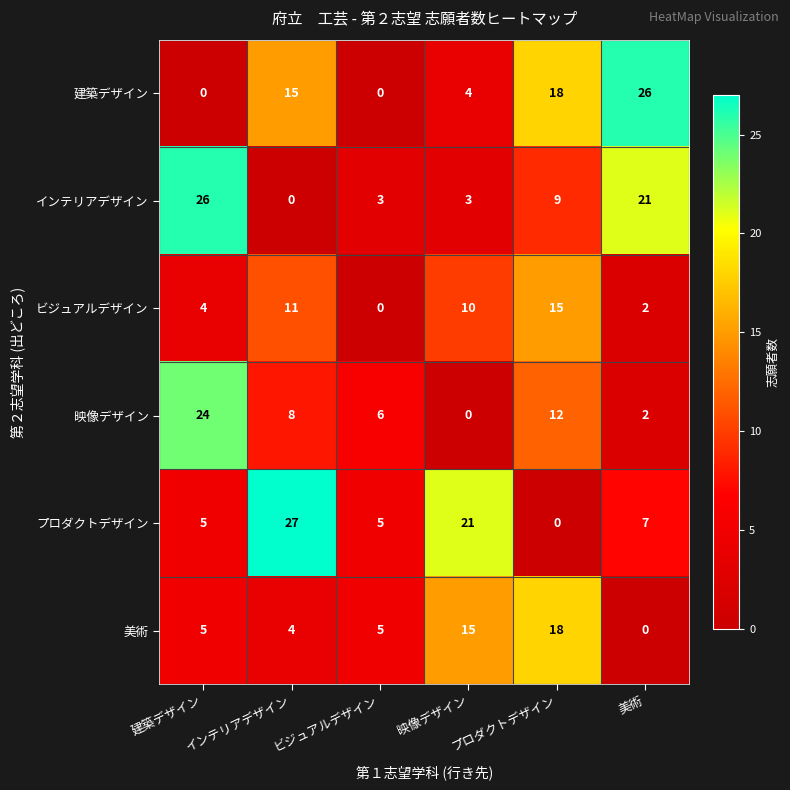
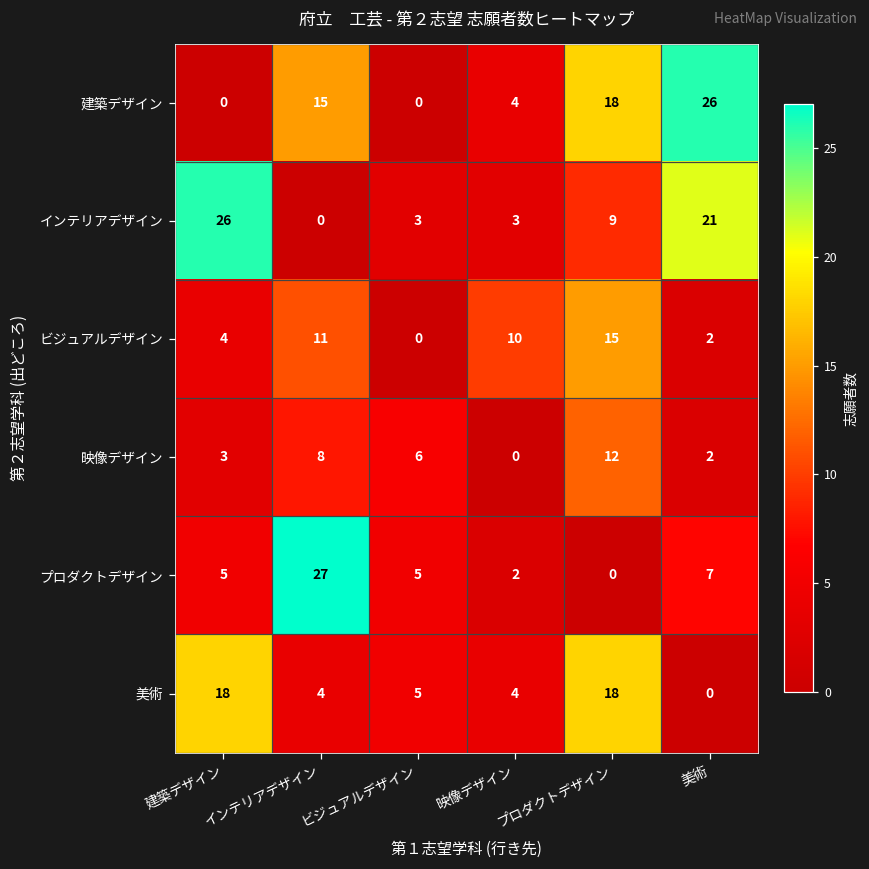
  {
    "建築デザイン": {
      "建築デザイン": 0,
      "インテリアデザイン": 15,
      "ビジュアルデザイン": 0,
      "映像デザイン": 4,
      "プロダクトデザイン": 18,
      "美術": 26
    },
    "インテリアデザイン": {
      "建築デザイン": 26,
      "インテリアデザイン": 0,
      "ビジュアルデザイン": 3,
      "映像デザイン": 3,
      "プロダクトデザイン": 9,
      "美術": 21
    },
    "ビジュアルデザイン": {
      "建築デザイン": 4,
      "インテリアデザイン": 11,
      "ビジュアルデザイン": 0,
      "映像デザイン": 10,
      "プロダクトデザイン": 15,
      "美術": 2
    },
    "映像デザイン": {
-     "建築デザイン": 24,
+     "建築デザイン": 3,
      "インテリアデザイン": 8,
      "ビジュアルデザイン": 6,
      "映像デザイン": 0,
      "プロダクトデザイン": 12,
      "美術": 2
    },
    "プロダクトデザイン": {
      "建築デザイン": 5,
      "インテリアデザイン": 27,
      "ビジュアルデザイン": 5,
-     "映像デザイン": 21,
+     "映像デザイン": 2,
      "プロダクトデザイン": 0,
      "美術": 7
    },
    "美術": {
-     "建築デザイン": 5,
+     "建築デザイン": 18,
      "インテリアデザイン": 4,
      "ビジュアルデザイン": 5,
-     "映像デザイン": 15,
+     "映像デザイン": 4,
      "プロダクトデザイン": 18,
      "美術": 0
    }
  }
